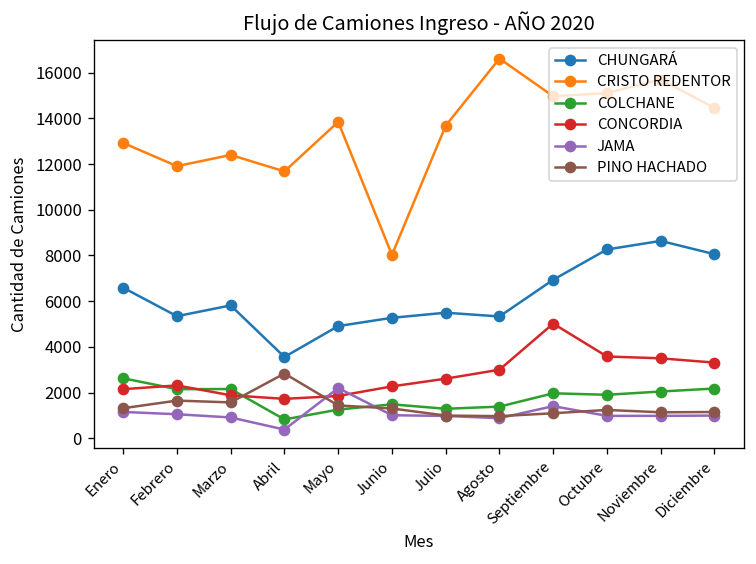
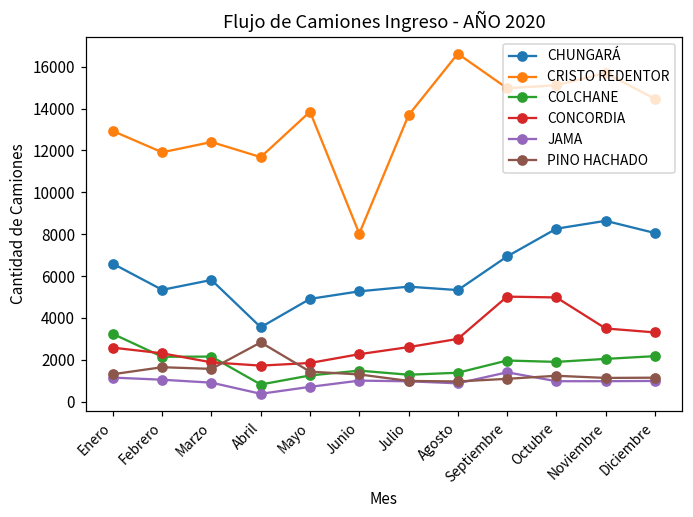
  {
    "CHUNGARÁ": {
      "Enero": 6600,
      "Febrero": 5300,
      "Marzo": 5800,
      "Abril": 3600,
      "Mayo": 4900,
      "Junio": 5300,
      "Julio": 5500,
      "Agosto": 5300,
      "Septiembre": 6900,
      "Octubre": 8300,
      "Noviembre": 8600,
      "Diciembre": 8100
    },
    "CRISTO REDENTOR": {
      "Enero": 12900,
      "Febrero": 11900,
      "Marzo": 12400,
      "Abril": 11700,
      "Mayo": 13800,
      "Junio": 8000,
      "Julio": 13700,
      "Agosto": 16600
    },
    "COLCHANE": {
-     "Enero": 2600,
+     "Enero": 3200,
      "Febrero": 2100,
      "Marzo": 2200,
      "Abril": 800,
      "Mayo": 1300,
      "Junio": 1500,
      "Julio": 1300,
      "Agosto": 1400,
      "Septiembre": 2000,
      "Octubre": 1900,
      "Noviembre": 2000,
      "Diciembre": 2200
    },
    "CONCORDIA": {
-     "Enero": 2100,
+     "Enero": 2600,
      "Febrero": 2300,
      "Marzo": 1900,
      "Abril": 1700,
      "Mayo": 1900,
      "Junio": 2300,
      "Julio": 2600,
      "Agosto": 3000,
      "Septiembre": 5000,
-     "Octubre": 3600,
+     "Octubre": 5000,
      "Noviembre": 3500,
      "Diciembre": 3300
    },
    "JAMA": {
      "Enero": 1200,
      "Febrero": 1100,
      "Marzo": 900,
      "Abril": 400,
-     "Mayo": 2200,
+     "Mayo": 700,
      "Junio": 1000,
      "Septiembre": 1400,
      "Octubre": 1000,
      "Noviembre": 1000,
      "Diciembre": 1000
    },
    "PINO HACHADO": {
      "Enero": 1300,
      "Febrero": 1600,
      "Marzo": 1600,
      "Abril": 2800,
      "Mayo": 1400,
      "Junio": 1300,
      "Septiembre": 1100,
      "Octubre": 1200,
      "Noviembre": 1100,
      "Diciembre": 1100
    }
  }
